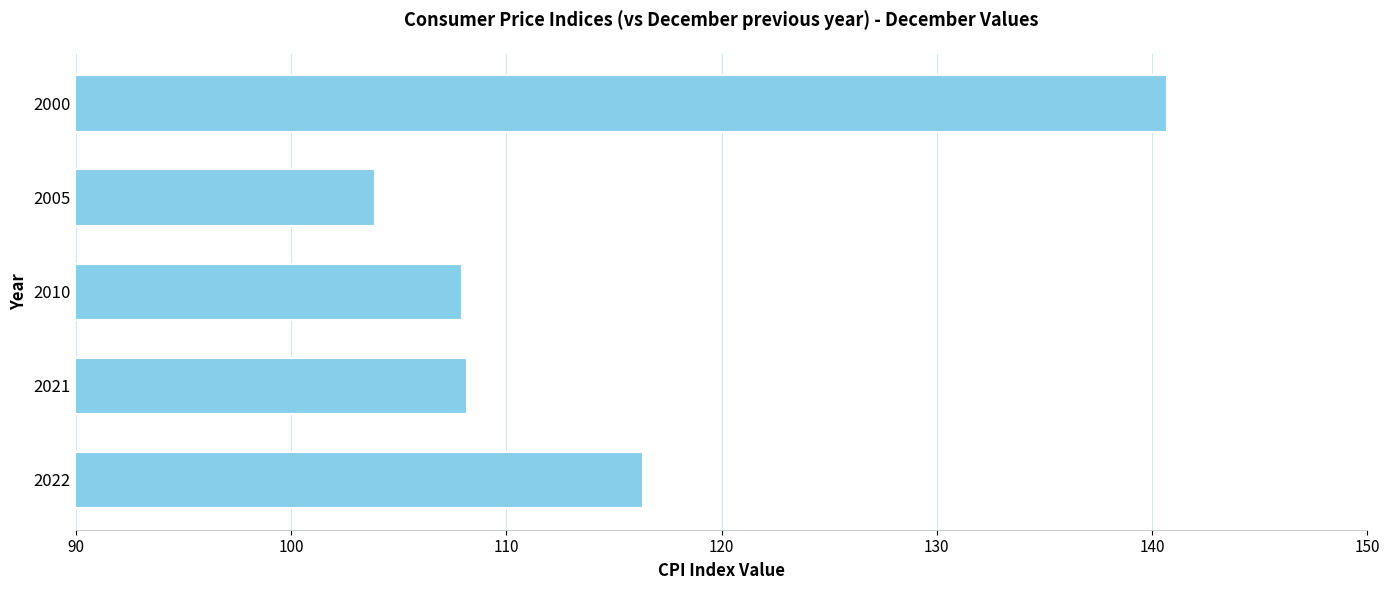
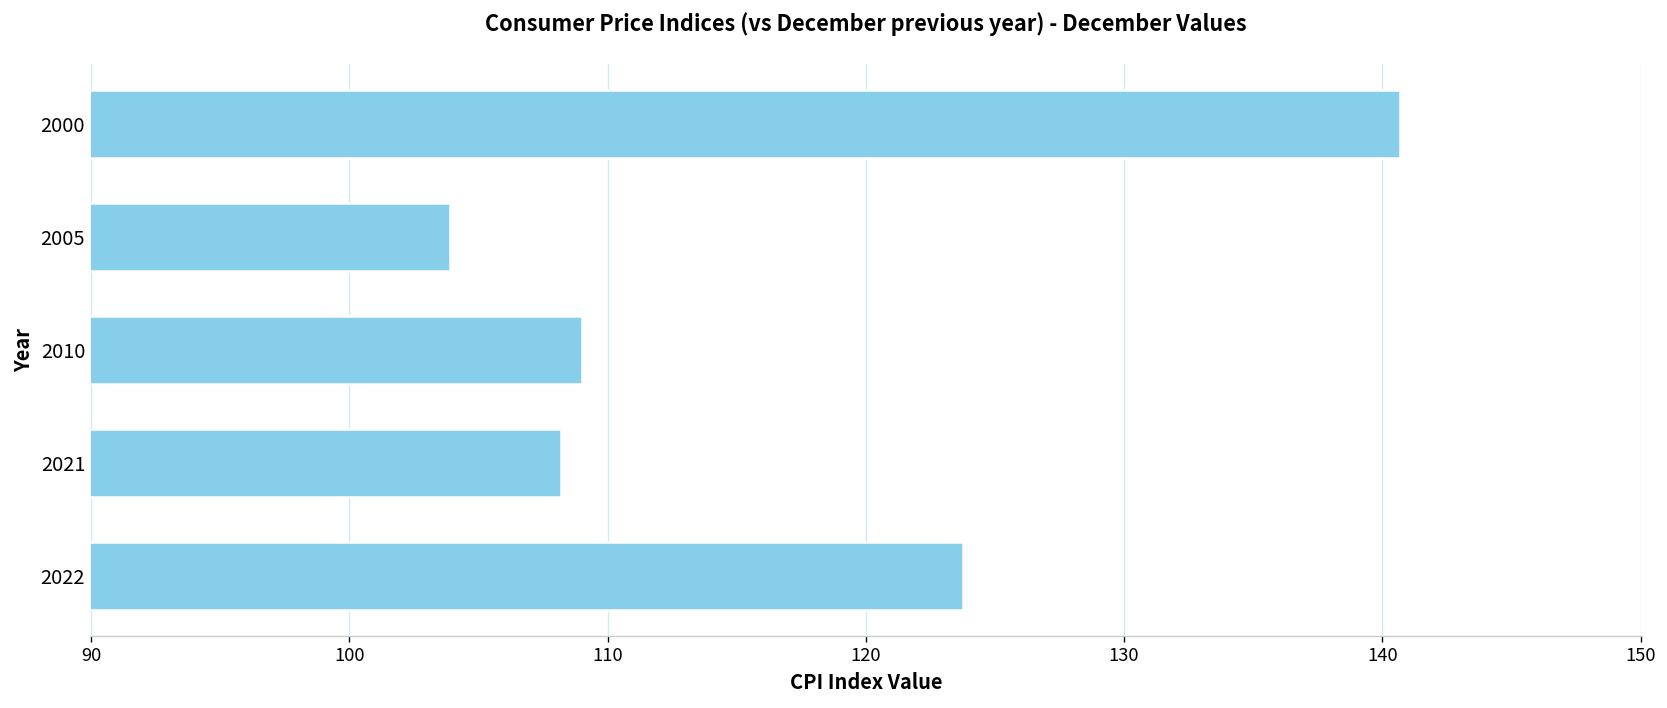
  {
    "2000": 140.7,
    "2005": 103.9,
-   "2010": 108.0,
+   "2010": 109.0,
    "2021": 108.2,
-   "2022": 116.4
+   "2022": 123.8
  }
